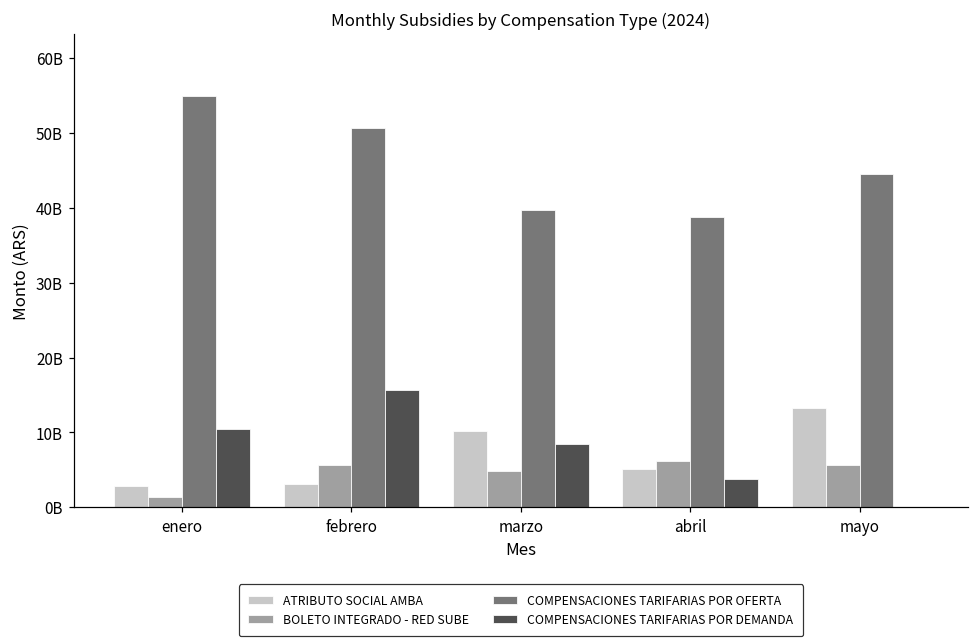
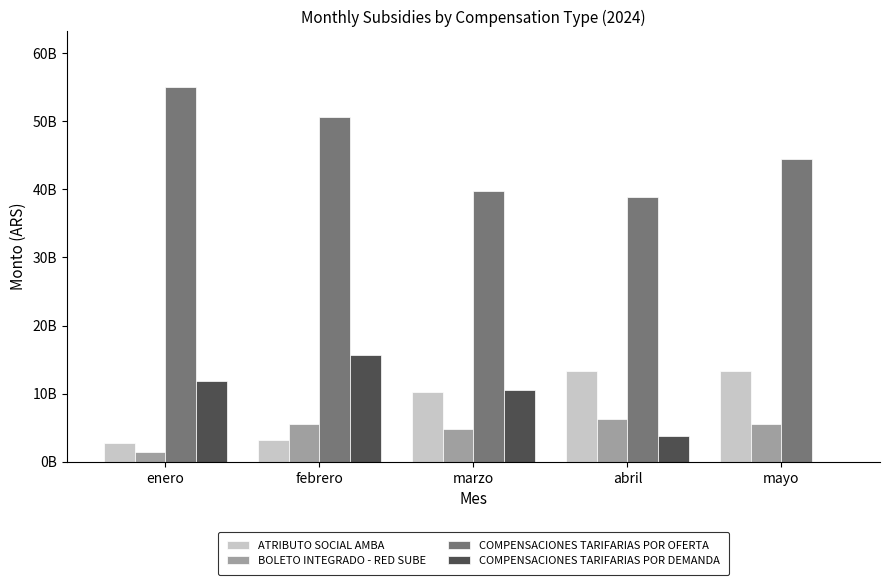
  {
    "ATRIBUTO SOCIAL AMBA": {
      "enero": 3000000000,
      "febrero": 3000000000,
      "marzo": 10000000000,
-     "abril": 5000000000,
+     "abril": 13000000000,
      "mayo": 13000000000
    },
    "BOLETO INTEGRADO - RED SUBE": {
      "enero": 1000000000,
      "febrero": 6000000000,
      "marzo": 5000000000,
      "abril": 6000000000,
      "mayo": 6000000000
    },
    "COMPENSACIONES TARIFARIAS POR OFERTA": {
      "enero": 55000000000,
      "febrero": 51000000000,
      "marzo": 40000000000,
      "abril": 39000000000,
      "mayo": 45000000000
    },
    "COMPENSACIONES TARIFARIAS POR DEMANDA": {
-     "enero": 10000000000,
+     "enero": 12000000000,
      "febrero": 16000000000,
-     "marzo": 8000000000,
+     "marzo": 10000000000,
      "abril": 4000000000,
      "mayo": 0
    }
  }
